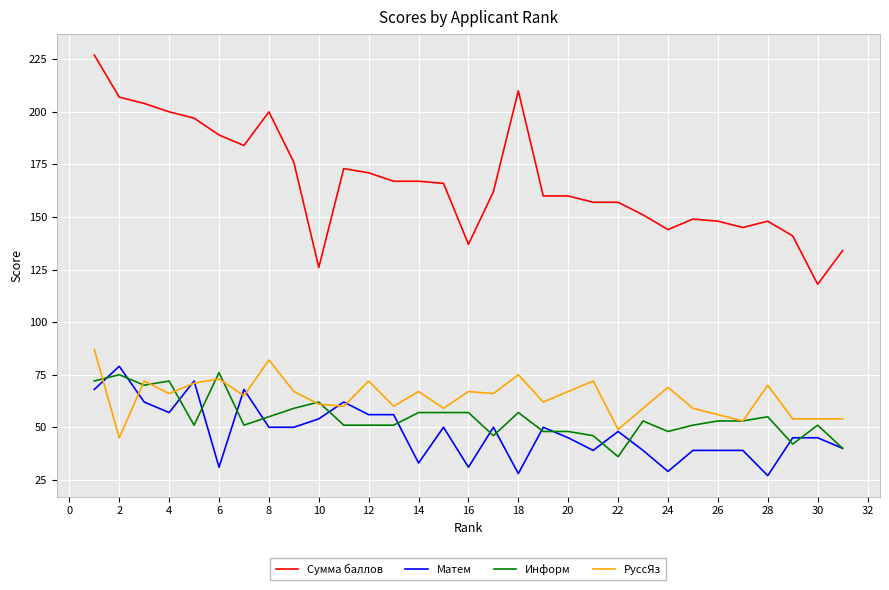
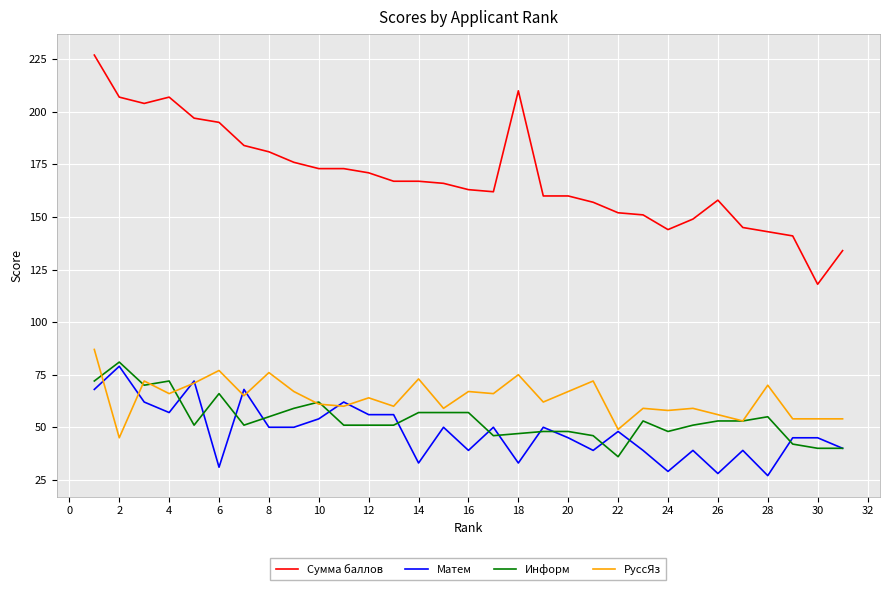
  {
    "Сумма баллов": {
      "2": 207,
-     "4": 200,
-     "6": 189,
-     "8": 200,
-     "10": 126,
+     "4": 207,
+     "6": 195,
+     "8": 181,
+     "10": 173,
      "12": 171,
      "14": 167,
-     "16": 137,
+     "16": 163,
      "18": 210,
      "20": 160,
-     "22": 157,
+     "22": 152,
      "24": 144,
-     "26": 148,
-     "28": 148,
+     "26": 158,
+     "28": 143,
      "30": 118
    },
    "Матем": {
      "2": 79,
      "4": 57,
      "6": 31,
      "8": 50,
      "10": 54,
      "12": 56,
      "14": 33,
-     "16": 31,
-     "18": 28,
+     "16": 39,
+     "18": 33,
      "20": 45,
      "24": 29,
-     "26": 39,
+     "26": 28,
      "28": 27,
      "30": 45
    },
    "Информ": {
-     "2": 75,
+     "2": 81,
      "4": 72,
-     "6": 76,
+     "6": 66,
      "8": 55,
      "12": 51,
      "14": 57,
      "16": 57,
-     "18": 57,
+     "18": 47,
      "20": 48,
      "22": 36,
      "24": 48,
      "26": 53,
      "28": 55,
-     "30": 51
+     "30": 40
    },
    "РуссЯз": {
      "2": 45,
      "4": 66,
-     "6": 73,
-     "8": 82,
-     "12": 72,
-     "14": 67,
+     "6": 77,
+     "8": 76,
+     "12": 64,
+     "14": 73,
      "16": 67,
      "18": 75,
      "20": 67,
-     "24": 69,
+     "24": 58,
      "26": 56,
      "28": 70,
      "30": 54
    }
  }
